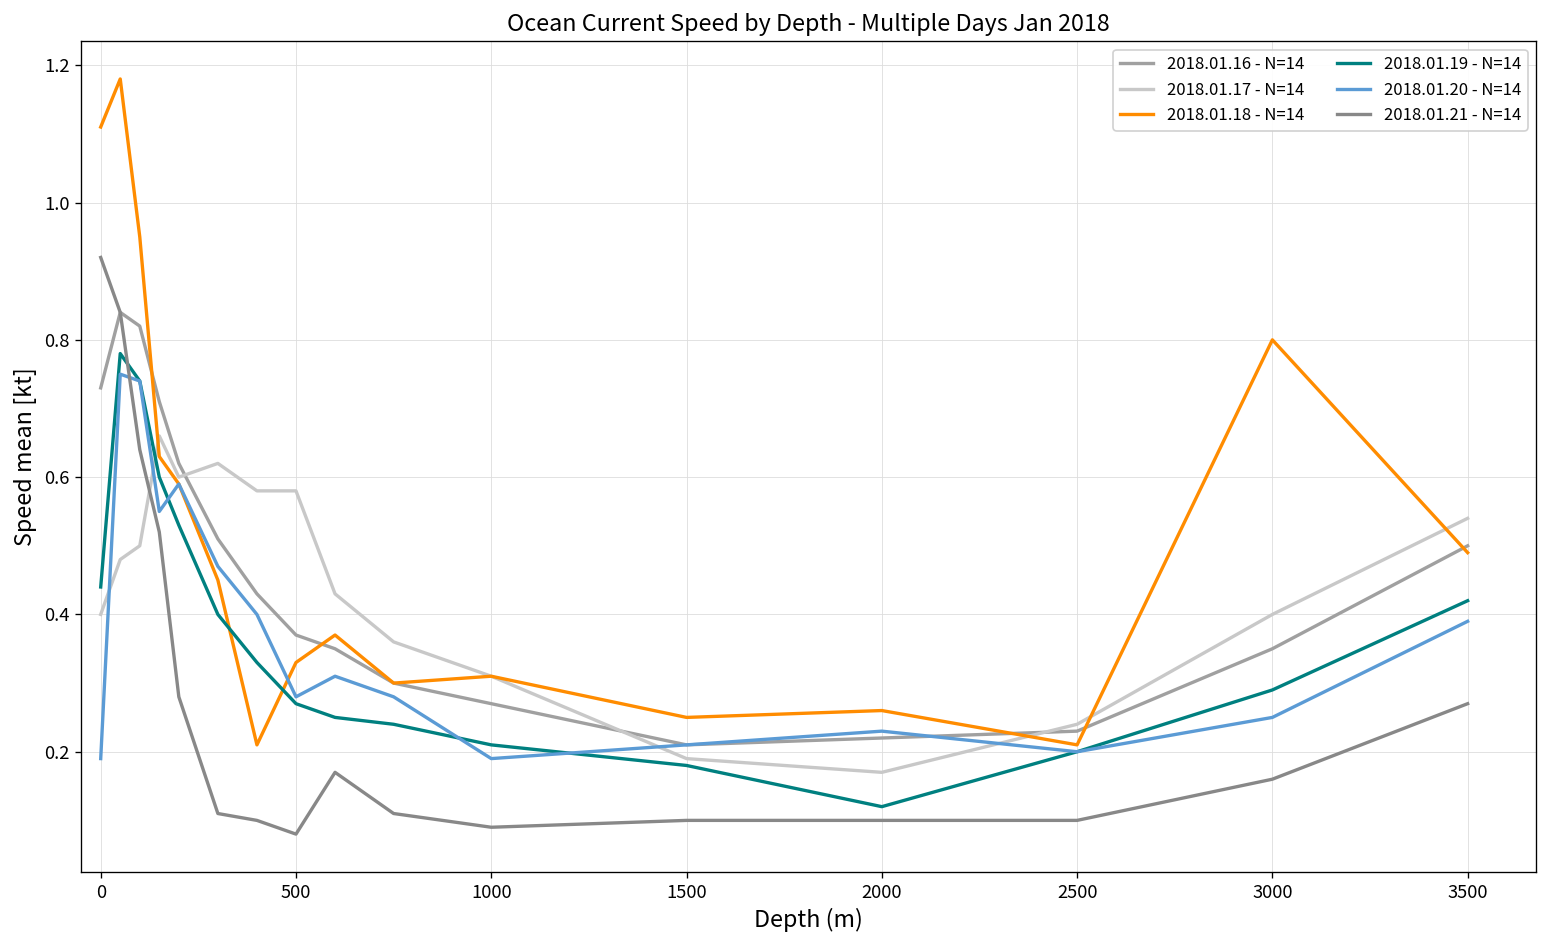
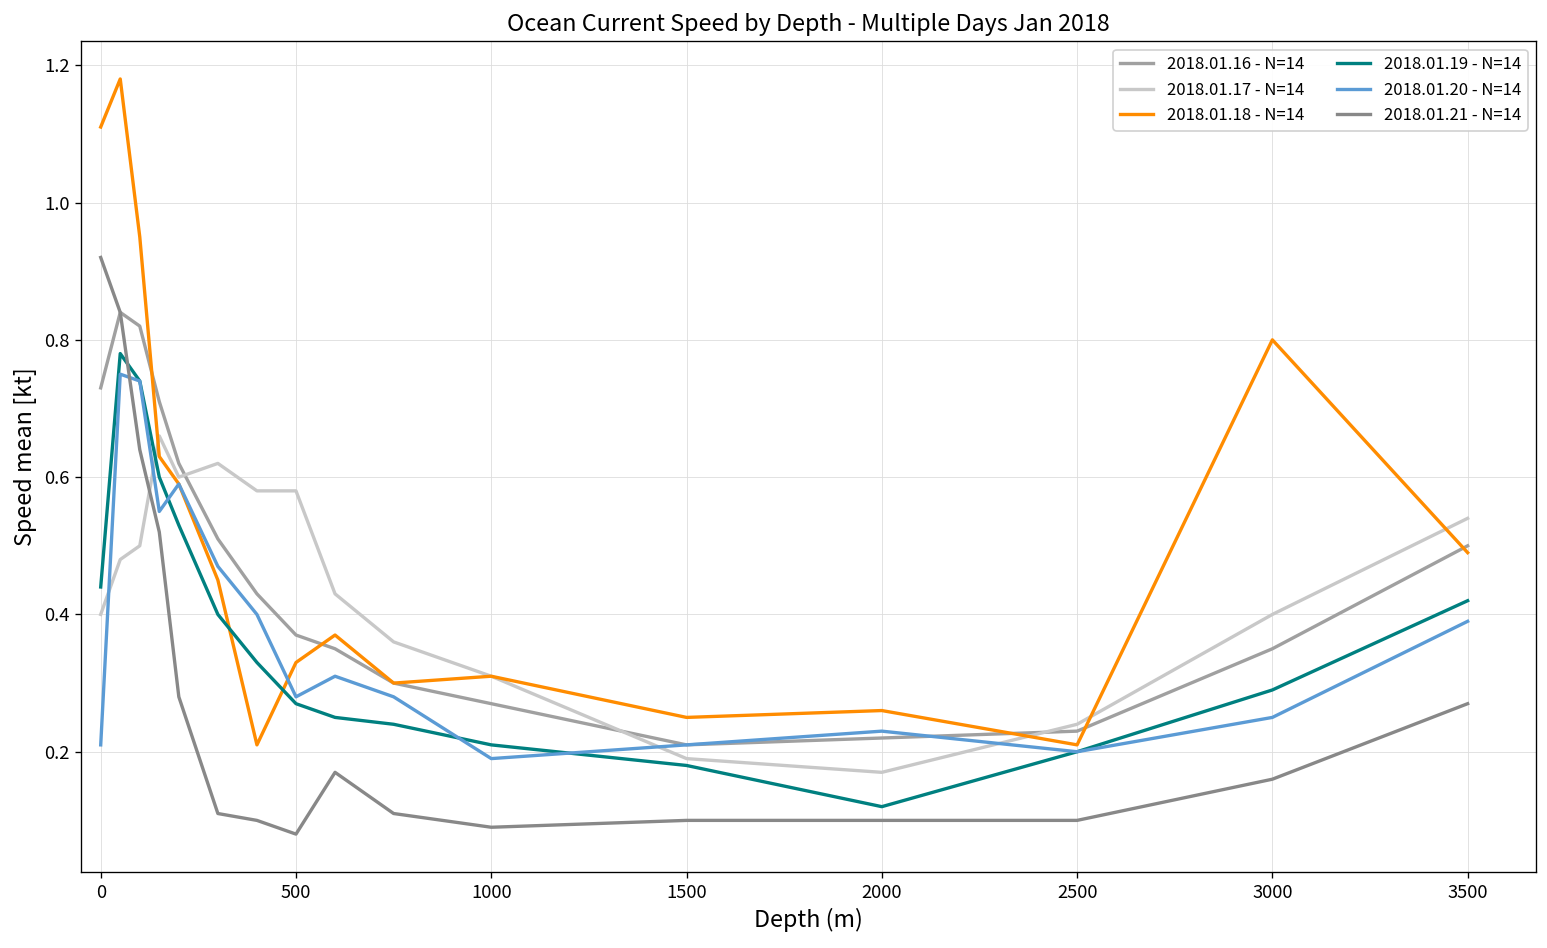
  {
    "2018.01.17 - N=14": {
      "0": 0.40,
      "500": 0.58,
      "1500": 0.19,
      "2000": 0.17,
      "2500": 0.24,
      "3000": 0.40,
      "3500": 0.54
    },
    "2018.01.18 - N=14": {
      "0": 1.11,
      "500": 0.33,
      "1500": 0.25,
      "2000": 0.26,
      "2500": 0.21,
      "3000": 0.80,
      "3500": 0.49
    },
    "2018.01.19 - N=14": {
      "0": 0.44,
      "500": 0.27,
      "1000": 0.21,
      "1500": 0.18,
      "2000": 0.12,
      "3000": 0.29,
      "3500": 0.42
    },
    "2018.01.20 - N=14": {
-     "0": 0.19,
+     "0": 0.21,
      "500": 0.28,
      "1000": 0.19,
      "2000": 0.23,
      "3000": 0.25,
      "3500": 0.39
    }
  }
